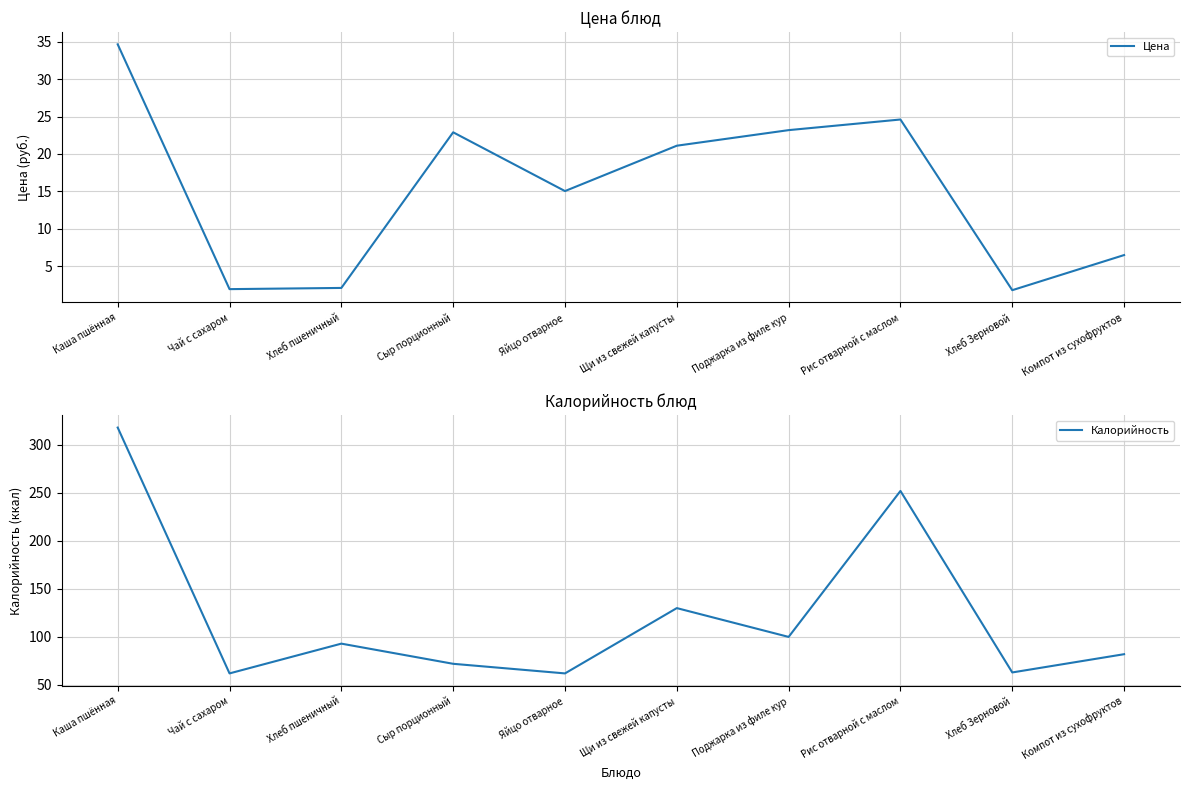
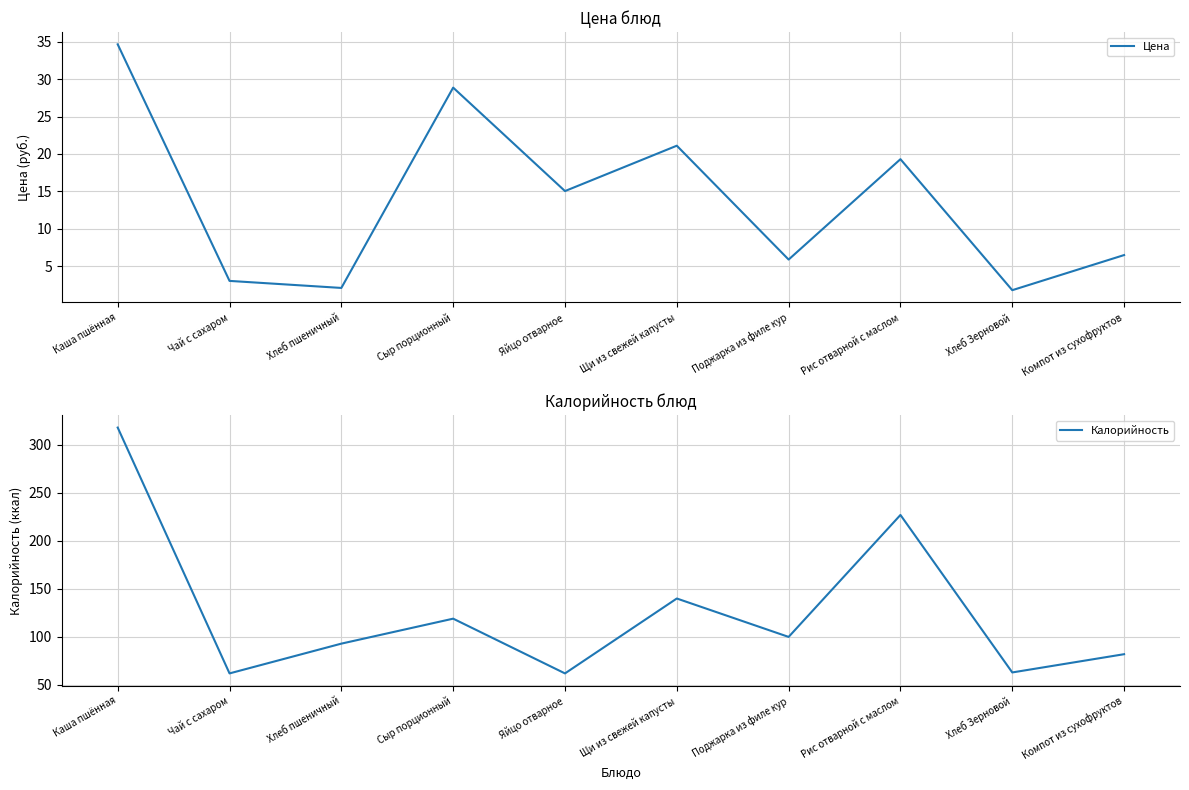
  {
    "Цена блюд": {
      "Каша пшённая": 35,
-     "Чай с сахаром": 2,
+     "Чай с сахаром": 3,
      "Хлеб пшеничный": 2,
-     "Сыр порционный": 23,
+     "Сыр порционный": 29,
      "Яйцо отварное": 15,
      "Щи из свежей капусты": 21,
-     "Поджарка из филе кур": 23,
-     "Рис отварной с маслом": 25,
+     "Поджарка из филе кур": 6,
+     "Рис отварной с маслом": 19,
      "Хлеб Зерновой": 2,
      "Компот из сухофруктов": 6
    },
    "Калорийность блюд": {
      "Каша пшённая": 320,
      "Чай с сахаром": 60,
      "Хлеб пшеничный": 90,
-     "Сыр порционный": 70,
+     "Сыр порционный": 120,
      "Яйцо отварное": 60,
-     "Щи из свежей капусты": 130,
+     "Щи из свежей капусты": 140,
      "Поджарка из филе кур": 100,
-     "Рис отварной с маслом": 250,
+     "Рис отварной с маслом": 230,
      "Хлеб Зерновой": 60,
      "Компот из сухофруктов": 80
    }
  }
